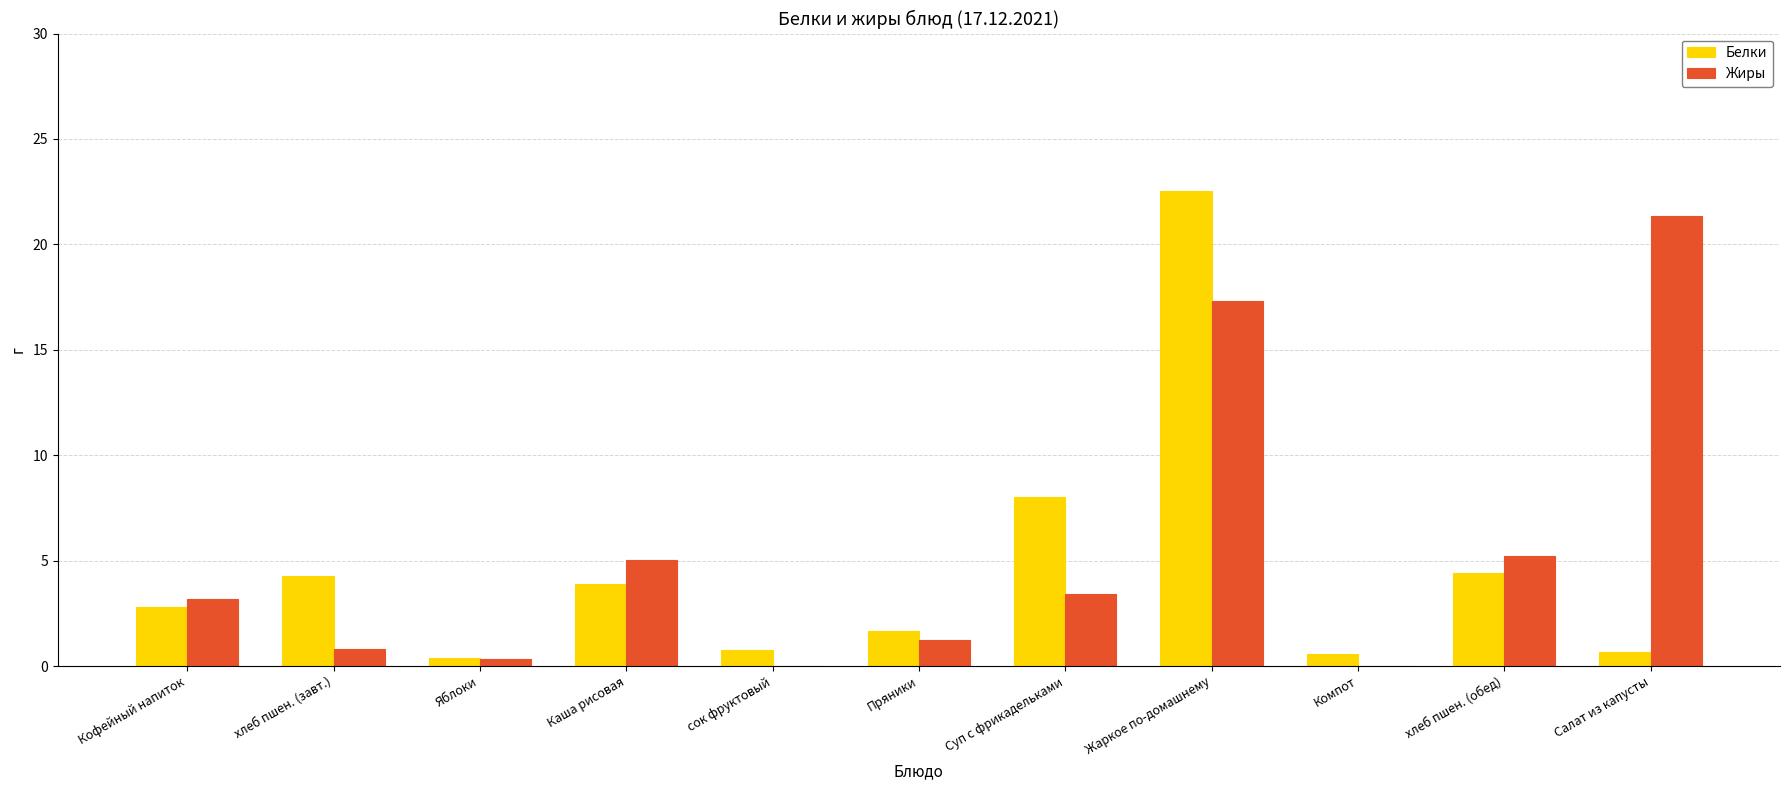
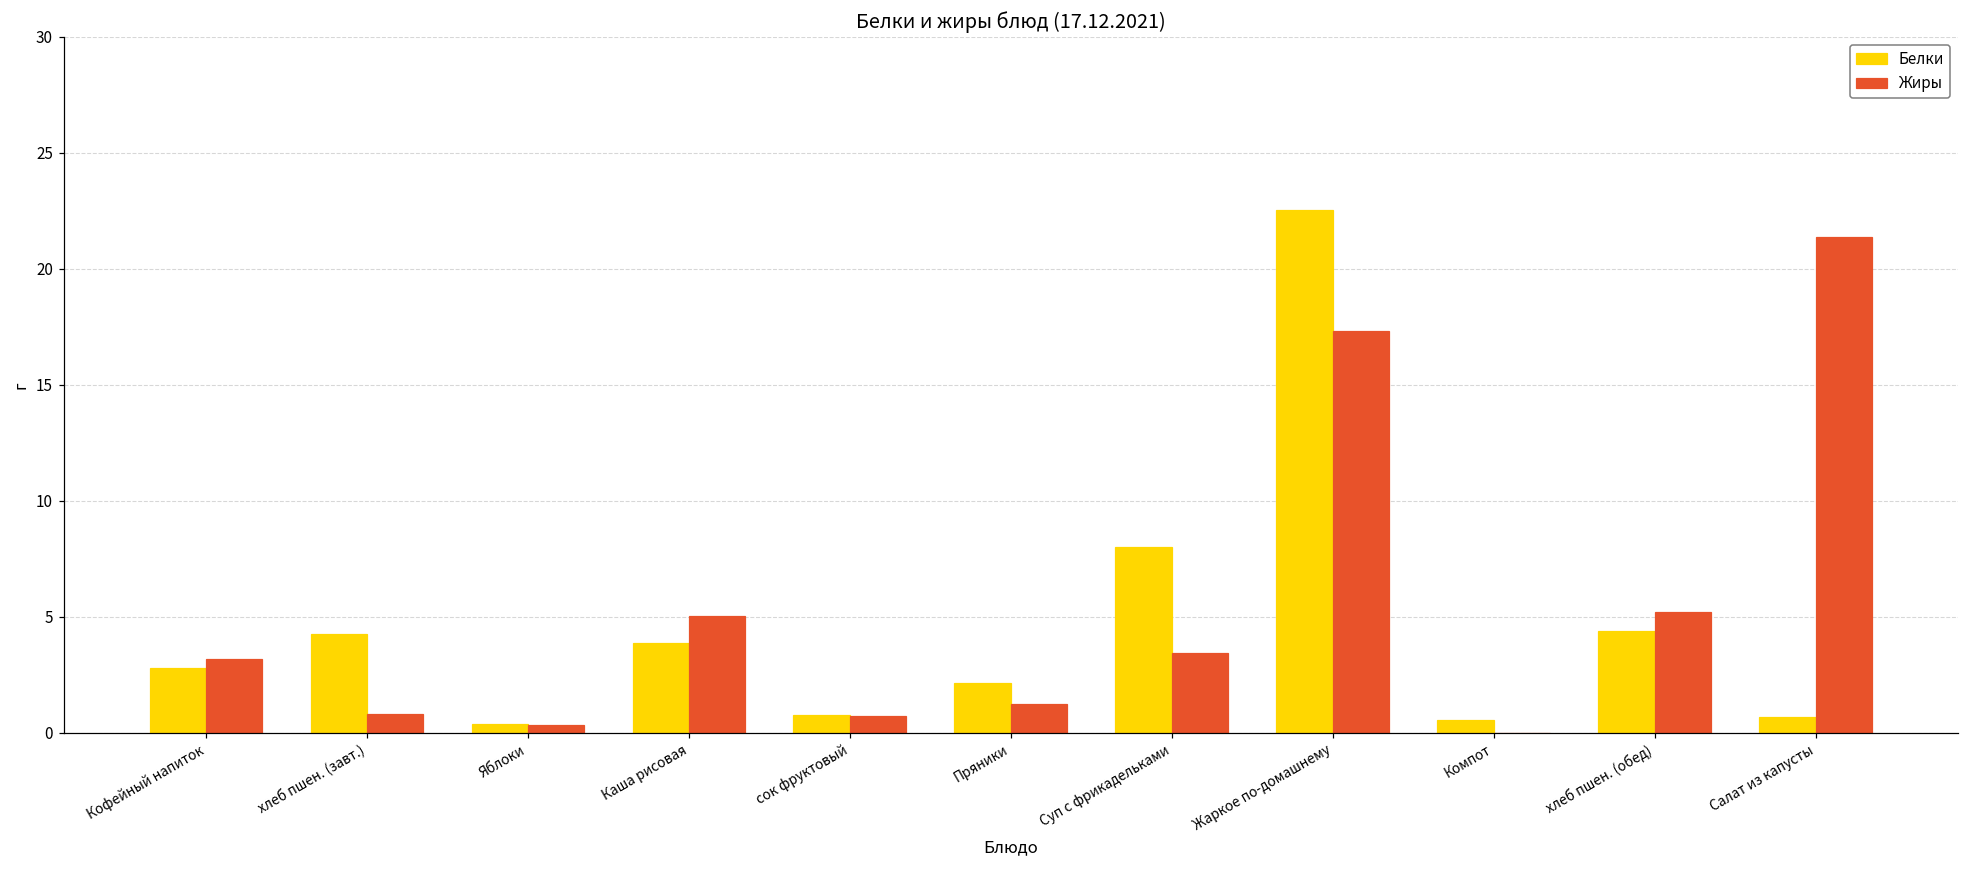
  {
    "Белки": {
      "Кофейный напиток": 2.8,
      "хлеб пшен. (завт.)": 4.3,
      "Яблоки": 0.4,
      "Каша рисовая": 3.9,
      "сок фруктовый": 0.8,
-     "Пряники": 1.7,
+     "Пряники": 2.1,
      "Суп с фрикадельками": 8.0,
      "Жаркое по-домашнему": 22.5,
      "Компот": 0.6,
      "хлеб пшен. (обед)": 4.4,
      "Салат из капусты": 0.7
    },
    "Жиры": {
      "Кофейный напиток": 3.2,
      "хлеб пшен. (завт.)": 0.8,
      "Яблоки": 0.4,
      "Каша рисовая": 5.0,
-     "сок фруктовый": 0.0,
+     "сок фруктовый": 0.7,
      "Пряники": 1.2,
      "Суп с фрикадельками": 3.4,
      "Жаркое по-домашнему": 17.3,
      "Компот": 0.0,
      "хлеб пшен. (обед)": 5.2,
      "Салат из капусты": 21.4
    }
  }
